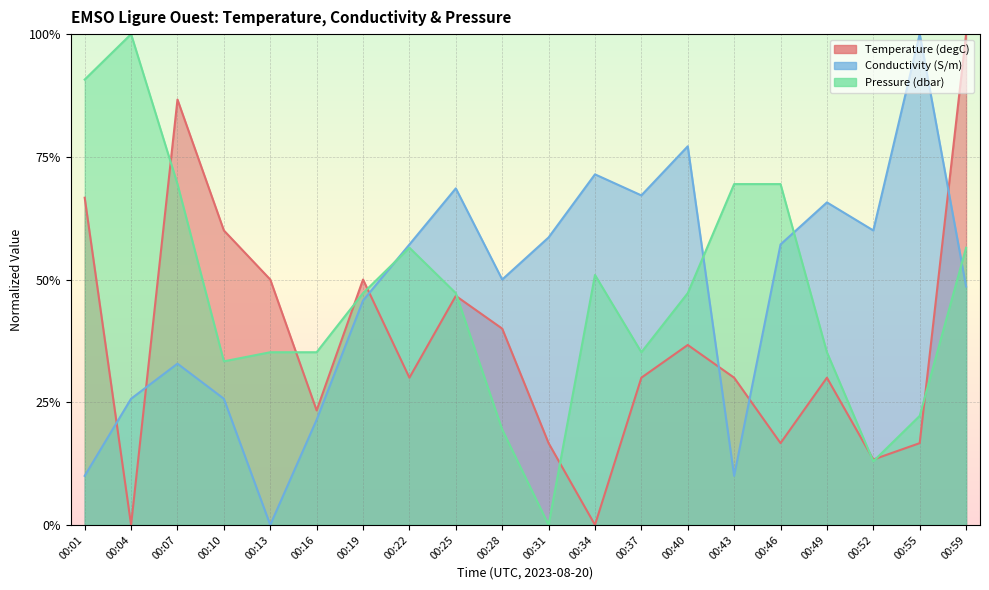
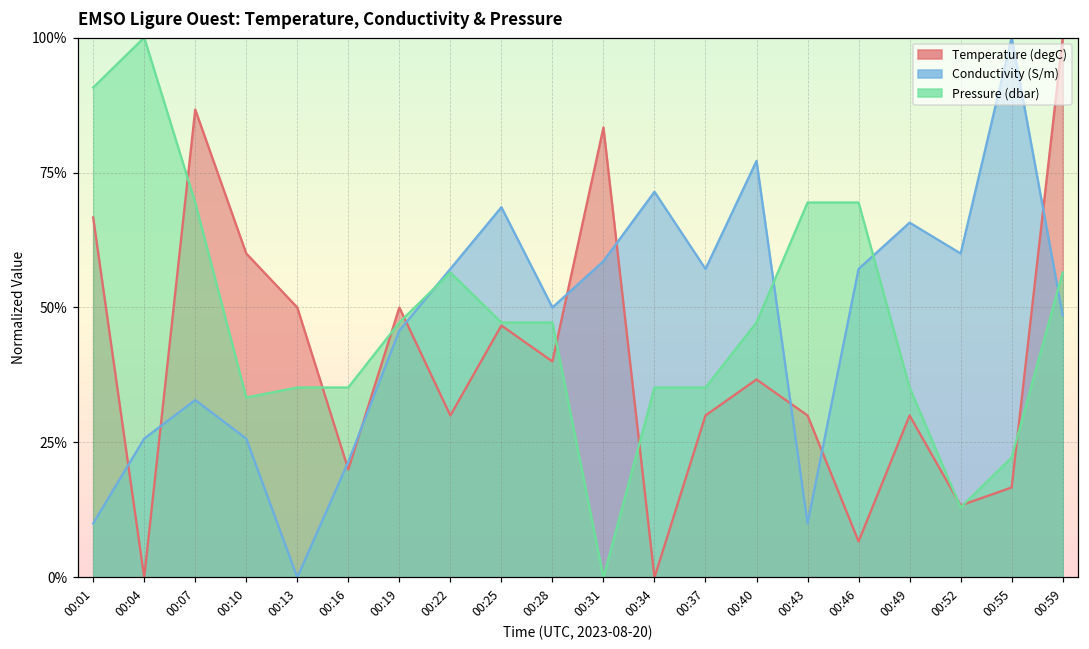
  {
    "Temperature (degC)": {
      "00:01": "67%",
      "00:04": "0%",
      "00:07": "87%",
      "00:10": "60%",
      "00:13": "50%",
-     "00:16": "23%",
+     "00:16": "20%",
      "00:19": "50%",
      "00:22": "30%",
      "00:25": "47%",
      "00:28": "40%",
-     "00:31": "17%",
+     "00:31": "83%",
      "00:34": "0%",
      "00:37": "30%",
      "00:40": "37%",
      "00:43": "30%",
-     "00:46": "17%",
+     "00:46": "7%",
      "00:49": "30%",
      "00:55": "17%",
      "00:59": "100%"
    },
    "Conductivity (S/m)": {
      "00:01": "10%",
      "00:04": "26%",
      "00:07": "33%",
      "00:10": "26%",
      "00:13": "0%",
      "00:16": "21%",
      "00:19": "46%",
      "00:22": "57%",
      "00:25": "69%",
      "00:28": "50%",
      "00:31": "59%",
      "00:34": "71%",
-     "00:37": "67%",
+     "00:37": "57%",
      "00:40": "77%",
      "00:43": "10%",
      "00:46": "57%",
      "00:49": "66%",
      "00:52": "60%",
      "00:55": "100%",
      "00:59": "49%"
    },
    "Pressure (dbar)": {
      "00:01": "91%",
      "00:04": "100%",
      "00:07": "69%",
      "00:10": "33%",
      "00:13": "35%",
      "00:16": "35%",
      "00:19": "47%",
      "00:22": "56%",
      "00:25": "47%",
-     "00:28": "19%",
+     "00:28": "47%",
      "00:31": "0%",
-     "00:34": "51%",
+     "00:34": "35%",
      "00:37": "35%",
      "00:40": "47%",
      "00:43": "69%",
      "00:46": "69%",
      "00:49": "35%",
      "00:55": "22%",
      "00:59": "56%"
    }
  }
